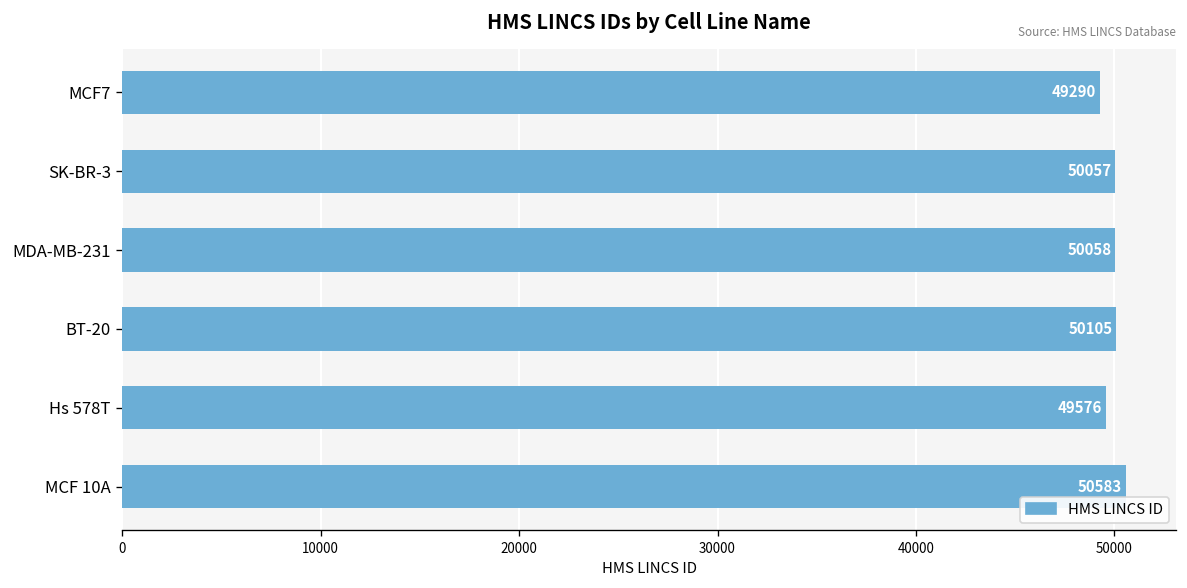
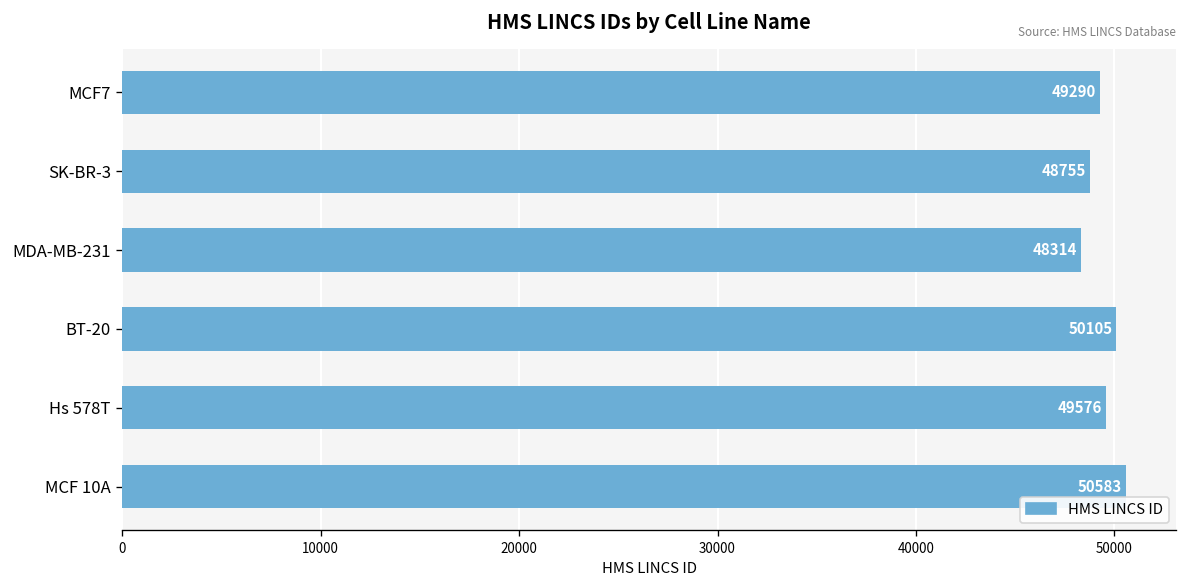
  {
    "MCF7": 49290,
-   "SK-BR-3": 50057,
-   "MDA-MB-231": 50058,
+   "SK-BR-3": 48755,
+   "MDA-MB-231": 48314,
    "BT-20": 50105,
    "Hs 578T": 49576,
    "MCF 10A": 50583
  }
